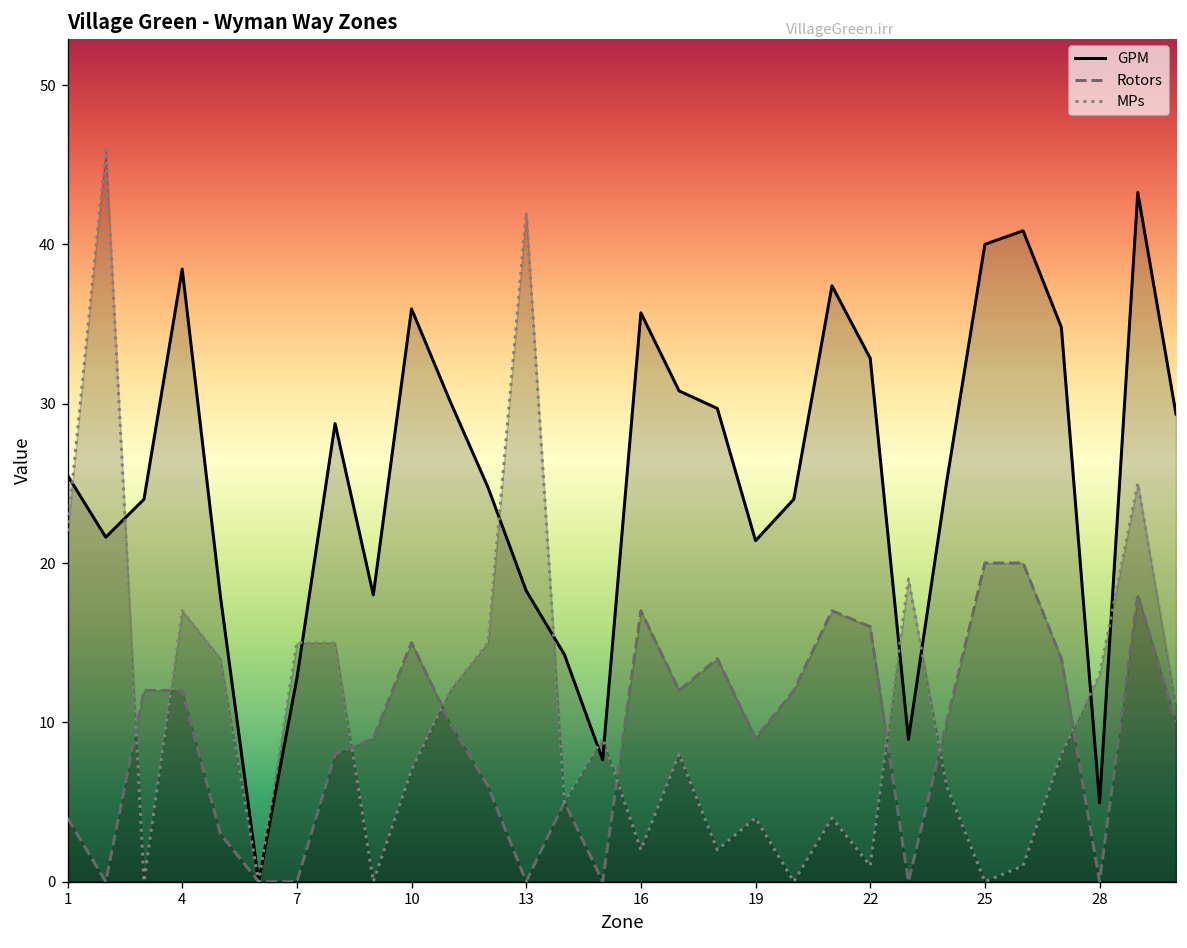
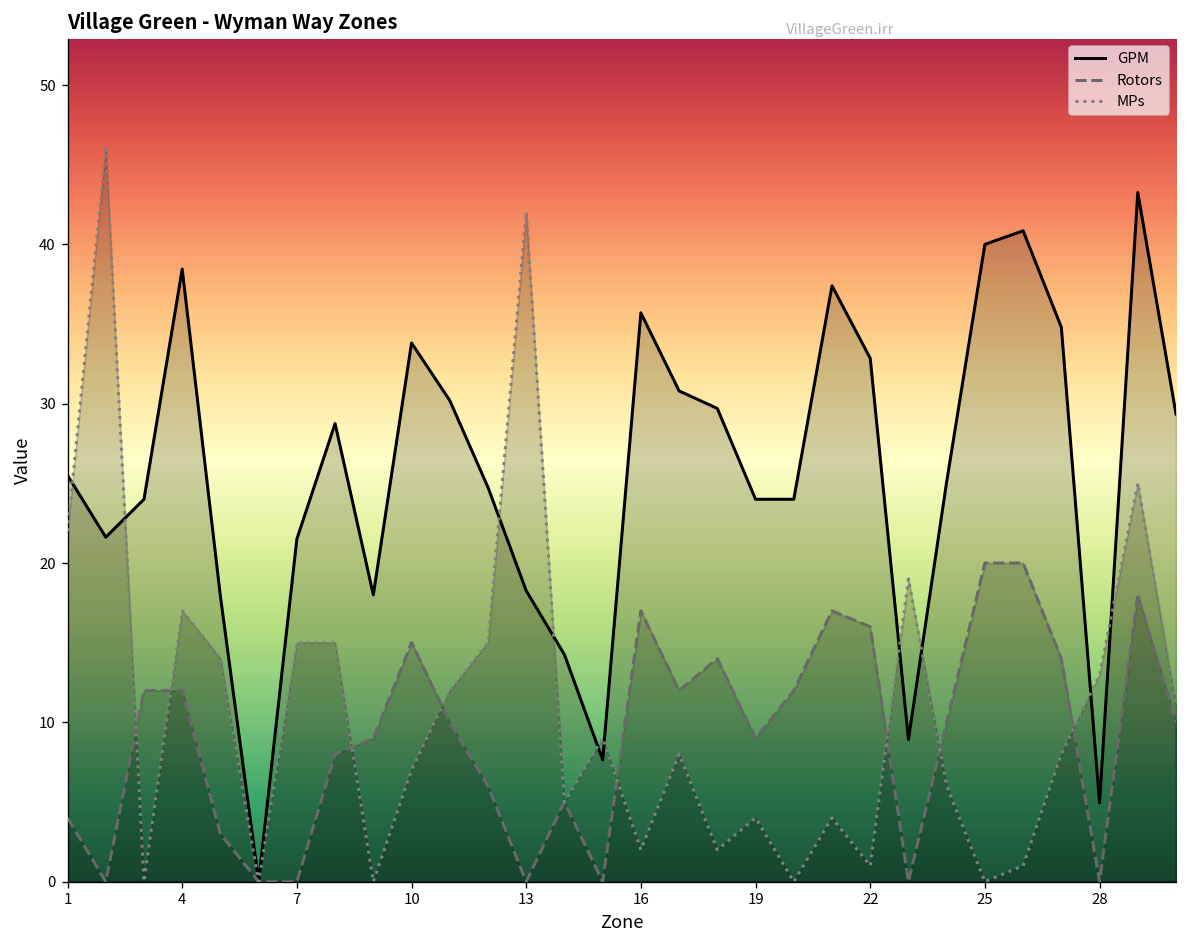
  {
    "GPM": {
      "1": 25.5,
      "4": 38.5,
-     "7": 12.8,
-     "10": 36.0,
+     "7": 21.5,
+     "10": 33.8,
      "13": 18.3,
      "16": 35.7,
-     "19": 21.4,
+     "19": 24.0,
      "22": 32.9,
      "25": 40.0,
      "28": 5.0
    }
  }
